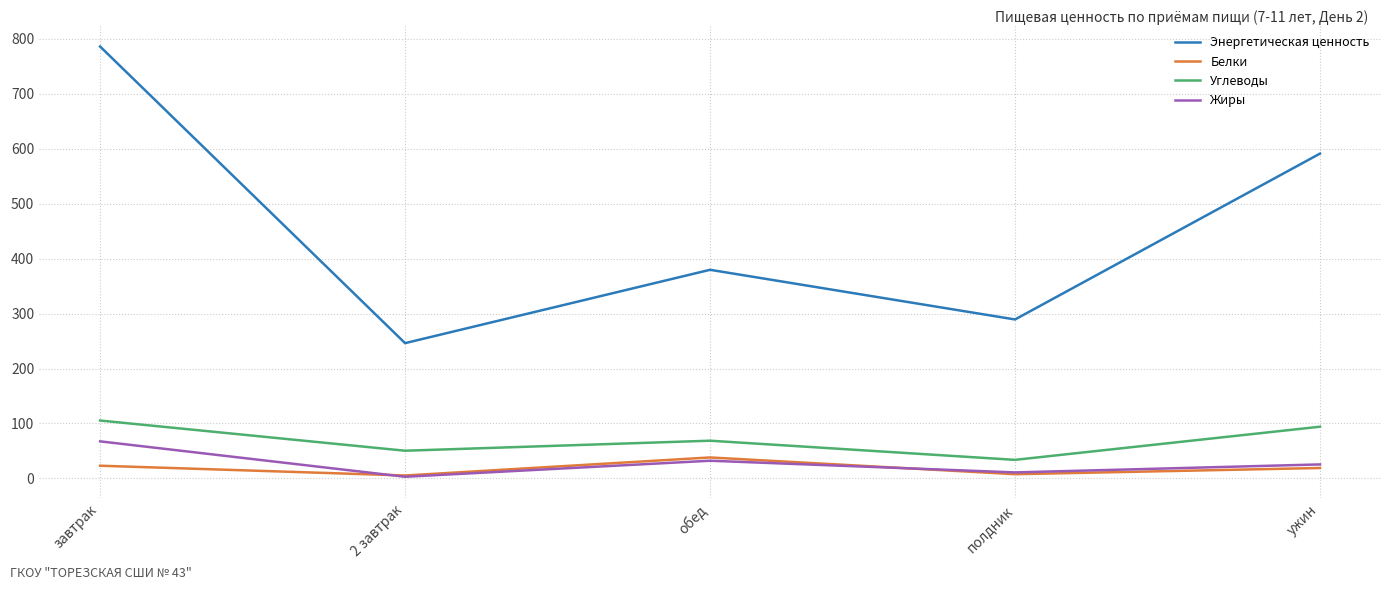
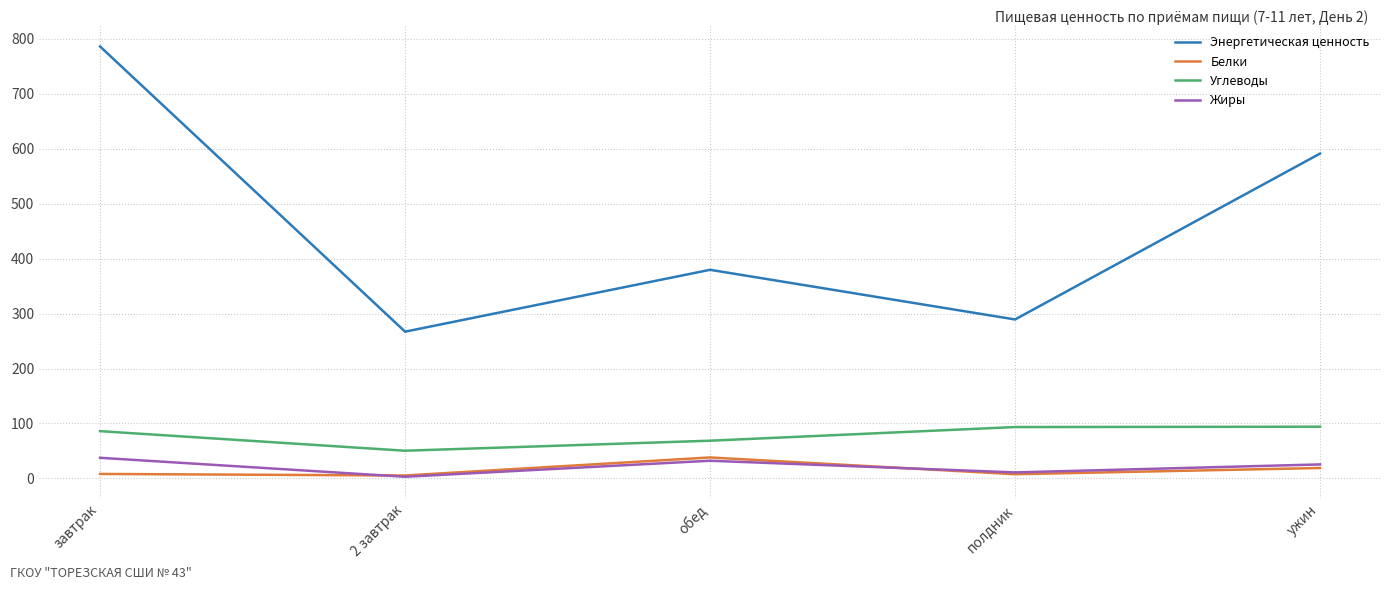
  {
    "Энергетическая ценность": {
      "завтрак": 790,
-     "2 завтрак": 250,
+     "2 завтрак": 270,
      "обед": 380,
      "полдник": 290,
      "ужин": 590
    },
    "Белки": {
-     "завтрак": 20,
+     "завтрак": 10,
      "обед": 40,
      "ужин": 20
    },
    "Углеводы": {
-     "завтрак": 110,
+     "завтрак": 90,
      "2 завтрак": 50,
      "обед": 70,
-     "полдник": 30,
+     "полдник": 90,
      "ужин": 90
    },
    "Жиры": {
-     "завтрак": 70,
+     "завтрак": 40,
      "обед": 30,
      "ужин": 30
    }
  }
